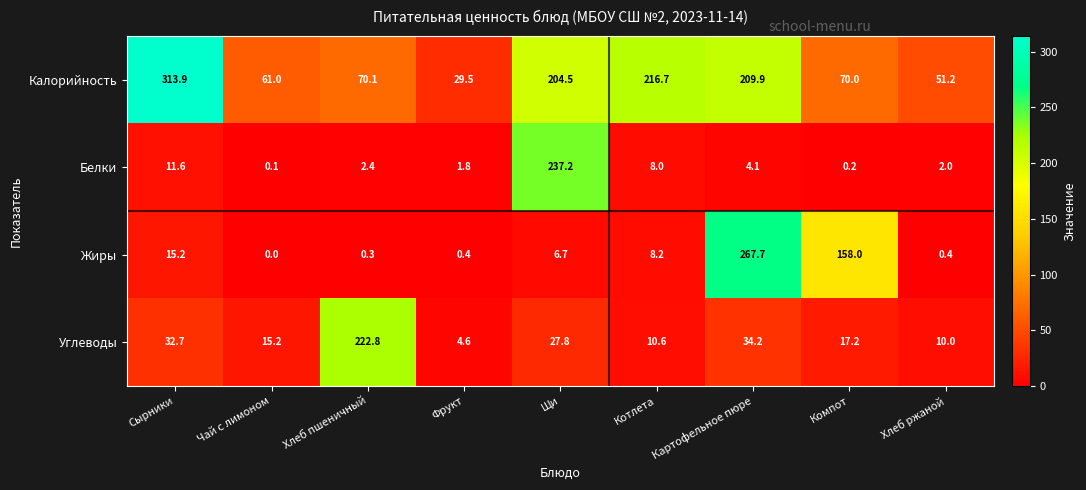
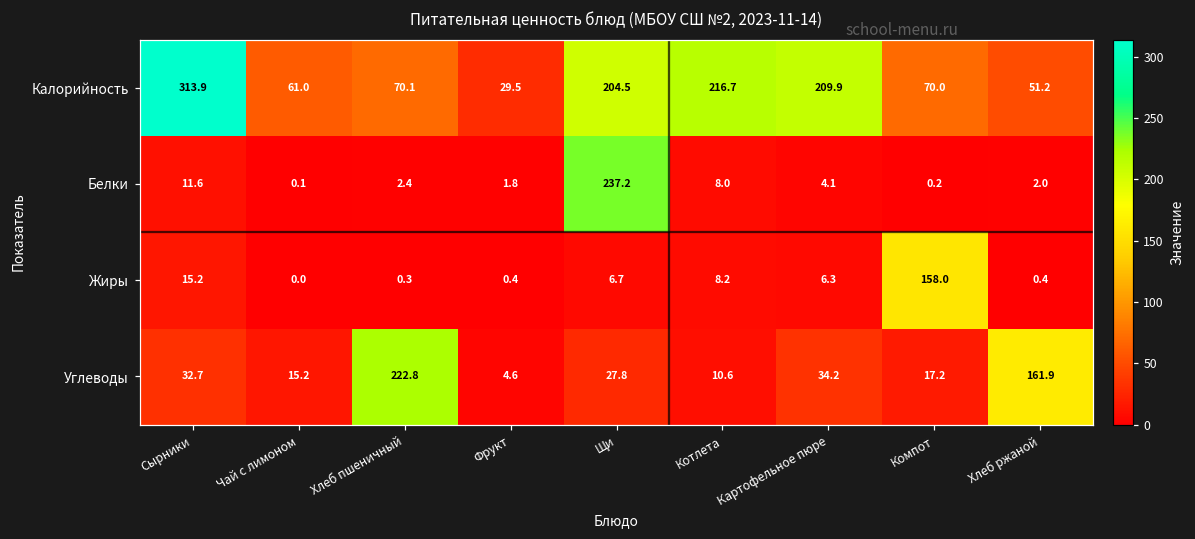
  {
    "Калорийность": {
      "Сырники": 313.9,
      "Чай с лимоном": 61.0,
      "Хлеб пшеничный": 70.1,
      "Фрукт": 29.5,
      "Щи": 204.5,
      "Котлета": 216.7,
      "Картофельное пюре": 209.9,
      "Компот": 70.0,
      "Хлеб ржаной": 51.2
    },
    "Белки": {
      "Сырники": 11.6,
      "Чай с лимоном": 0.1,
      "Хлеб пшеничный": 2.4,
      "Фрукт": 1.8,
      "Щи": 237.2,
      "Котлета": 8.0,
      "Картофельное пюре": 4.1,
      "Компот": 0.2,
      "Хлеб ржаной": 2.0
    },
    "Жиры": {
      "Сырники": 15.2,
      "Чай с лимоном": 0.0,
      "Хлеб пшеничный": 0.3,
      "Фрукт": 0.4,
      "Щи": 6.7,
      "Котлета": 8.2,
-     "Картофельное пюре": 267.7,
+     "Картофельное пюре": 6.3,
      "Компот": 158.0,
      "Хлеб ржаной": 0.4
    },
    "Углеводы": {
      "Сырники": 32.7,
      "Чай с лимоном": 15.2,
      "Хлеб пшеничный": 222.8,
      "Фрукт": 4.6,
      "Щи": 27.8,
      "Котлета": 10.6,
      "Картофельное пюре": 34.2,
      "Компот": 17.2,
-     "Хлеб ржаной": 10.0
+     "Хлеб ржаной": 161.9
    }
  }
